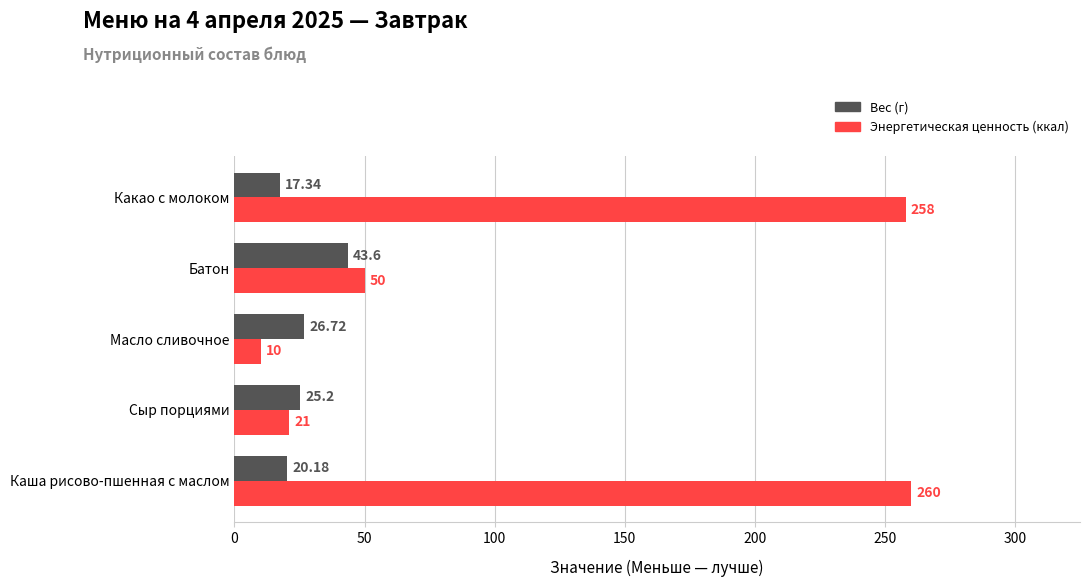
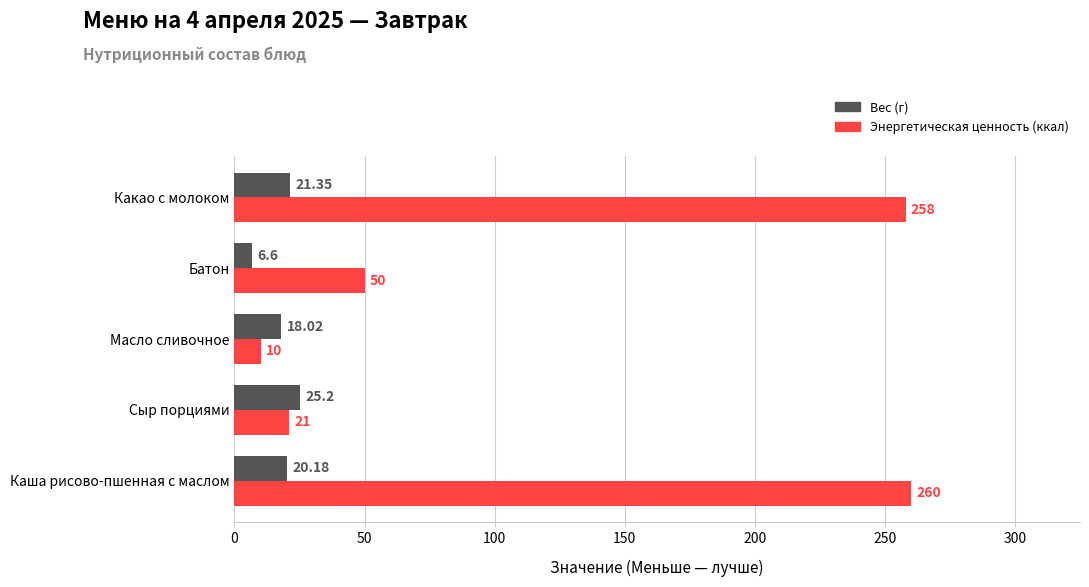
  {
    "Вес (г)": {
-     "Какао с молоком": 17.34,
-     "Батон": 43.6,
-     "Масло сливочное": 26.72,
+     "Какао с молоком": 21.35,
+     "Батон": 6.6,
+     "Масло сливочное": 18.02,
      "Сыр порциями": 25.2,
      "Каша рисово-пшенная с маслом": 20.18
    },
    "Энергетическая ценность (ккал)": {
      "Какао с молоком": 258,
      "Батон": 50,
      "Масло сливочное": 10,
      "Сыр порциями": 21,
      "Каша рисово-пшенная с маслом": 260
    }
  }
